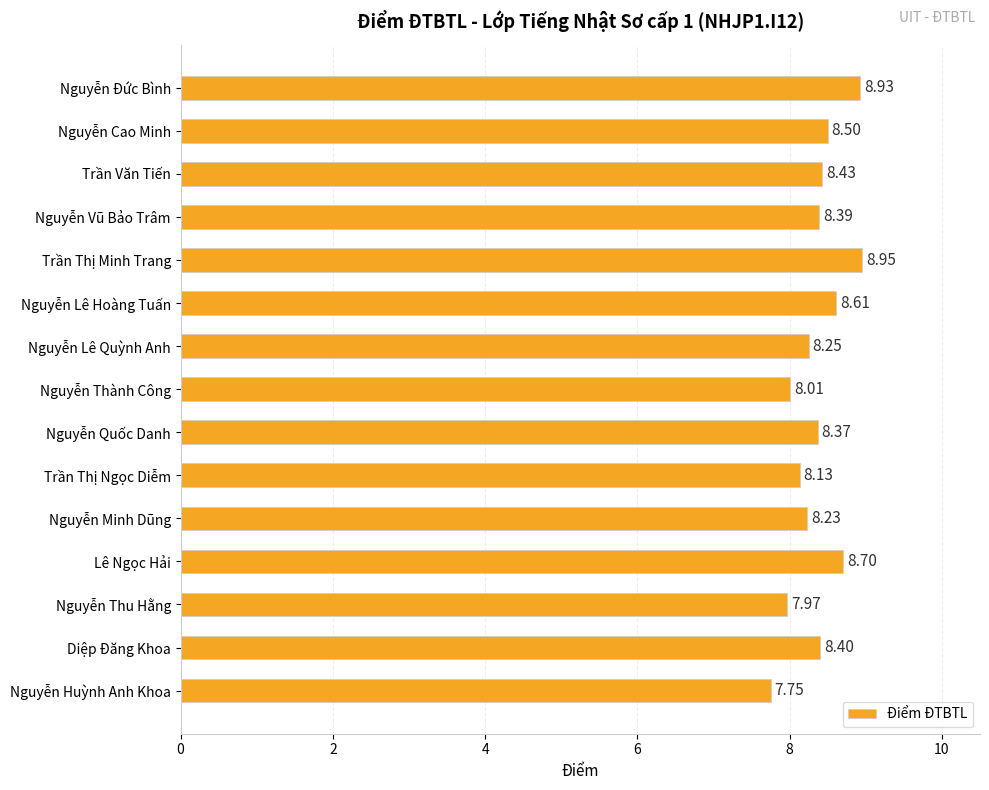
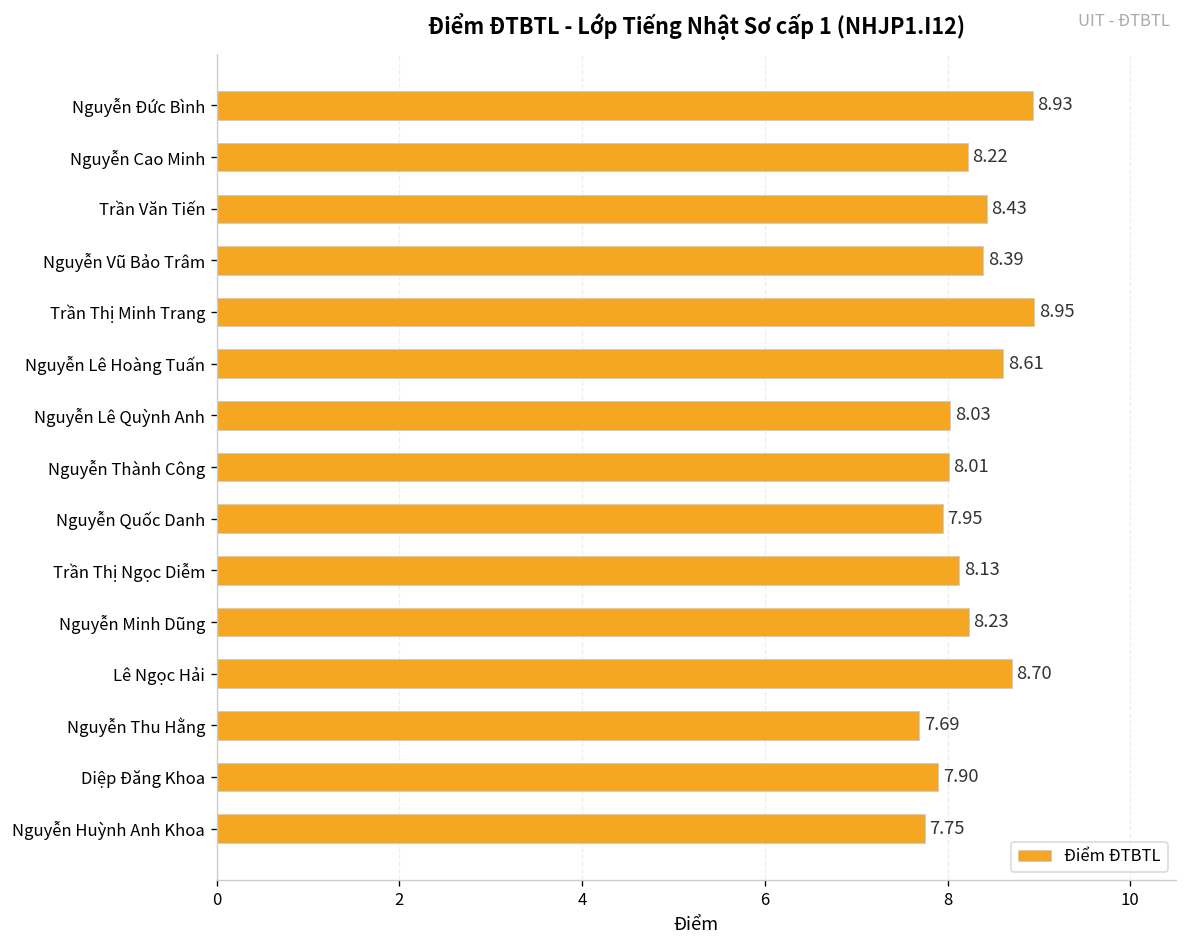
  {
    "Nguyễn Đức Bình": 8.93,
-   "Nguyễn Cao Minh": 8.50,
+   "Nguyễn Cao Minh": 8.22,
    "Trần Văn Tiến": 8.43,
    "Nguyễn Vũ Bảo Trâm": 8.39,
    "Trần Thị Minh Trang": 8.95,
    "Nguyễn Lê Hoàng Tuấn": 8.61,
-   "Nguyễn Lê Quỳnh Anh": 8.25,
+   "Nguyễn Lê Quỳnh Anh": 8.03,
    "Nguyễn Thành Công": 8.01,
-   "Nguyễn Quốc Danh": 8.37,
+   "Nguyễn Quốc Danh": 7.95,
    "Trần Thị Ngọc Diễm": 8.13,
    "Nguyễn Minh Dũng": 8.23,
    "Lê Ngọc Hải": 8.70,
-   "Nguyễn Thu Hằng": 7.97,
-   "Diệp Đăng Khoa": 8.40,
+   "Nguyễn Thu Hằng": 7.69,
+   "Diệp Đăng Khoa": 7.90,
    "Nguyễn Huỳnh Anh Khoa": 7.75
  }
